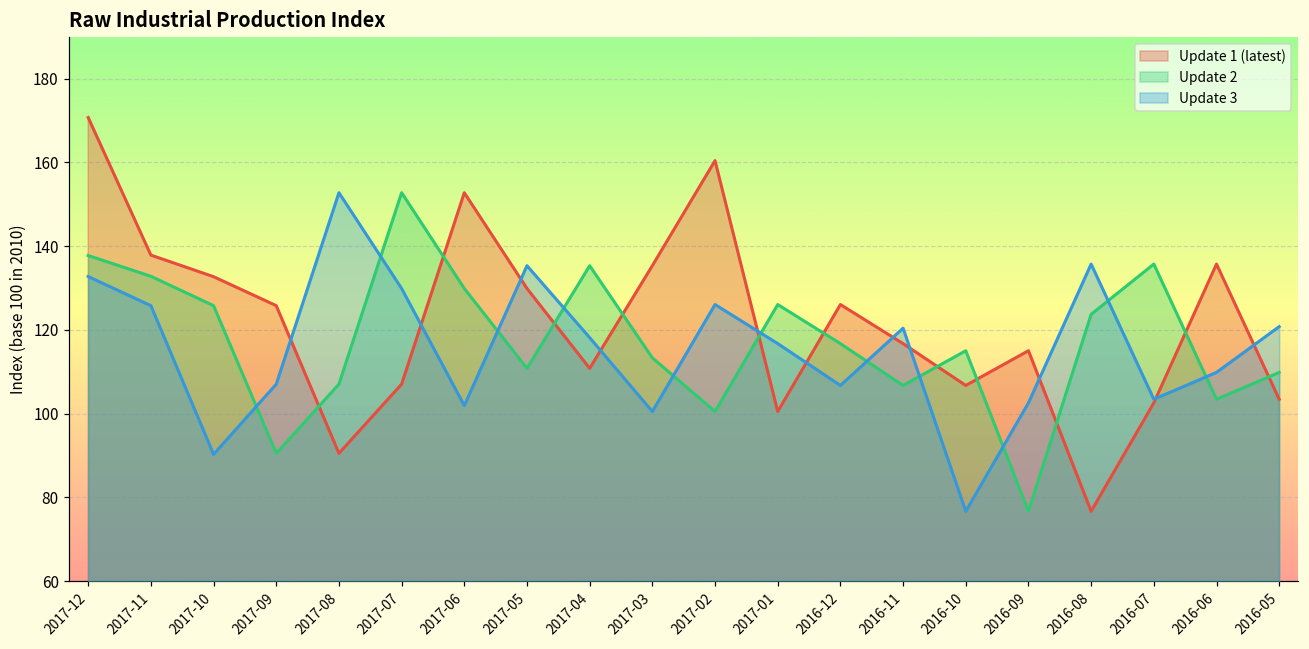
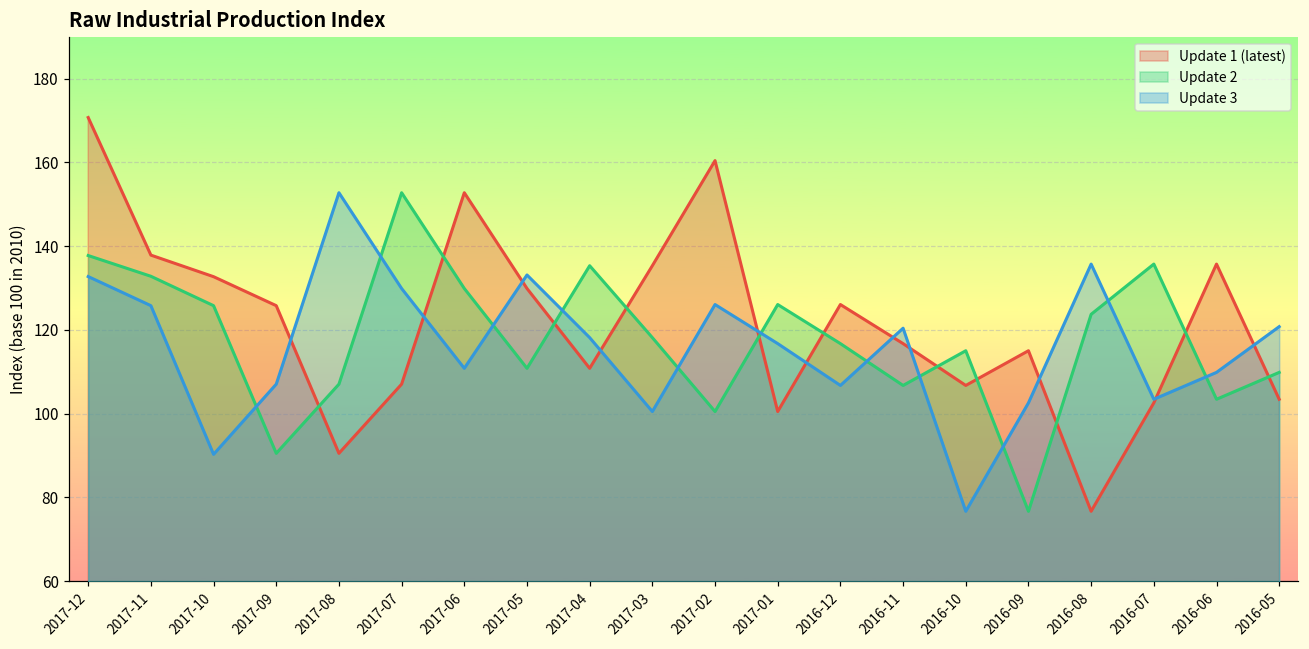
  {
    "Update 1 (latest)": {
      "2017-12": 171,
      "2017-11": 138,
      "2017-10": 133,
      "2017-09": 126,
      "2017-08": 91,
      "2017-07": 107,
      "2017-06": 153,
      "2017-05": 130,
      "2017-04": 111,
      "2017-03": 135,
      "2017-02": 160,
      "2017-01": 100,
      "2016-12": 126,
      "2016-11": 117,
      "2016-10": 107,
      "2016-09": 115,
      "2016-08": 77,
      "2016-07": 103,
      "2016-06": 136,
      "2016-05": 103
    },
    "Update 2": {
      "2017-12": 138,
      "2017-11": 133,
      "2017-10": 126,
      "2017-09": 91,
      "2017-08": 107,
      "2017-07": 153,
      "2017-06": 130,
      "2017-05": 111,
      "2017-04": 135,
-     "2017-03": 113,
+     "2017-03": 118,
      "2017-02": 100,
      "2017-01": 126,
      "2016-12": 117,
      "2016-11": 107,
      "2016-10": 115,
      "2016-09": 77,
      "2016-08": 124,
      "2016-07": 136,
      "2016-06": 103,
      "2016-05": 110
    },
    "Update 3": {
      "2017-12": 133,
      "2017-11": 126,
      "2017-10": 90,
      "2017-09": 107,
      "2017-08": 153,
      "2017-07": 130,
-     "2017-06": 102,
-     "2017-05": 135,
+     "2017-06": 111,
+     "2017-05": 133,
      "2017-04": 118,
      "2017-03": 100,
      "2017-02": 126,
      "2017-01": 117,
      "2016-12": 107,
      "2016-11": 120,
      "2016-10": 77,
      "2016-09": 103,
      "2016-08": 136,
      "2016-07": 103,
      "2016-06": 110,
      "2016-05": 121
    }
  }
